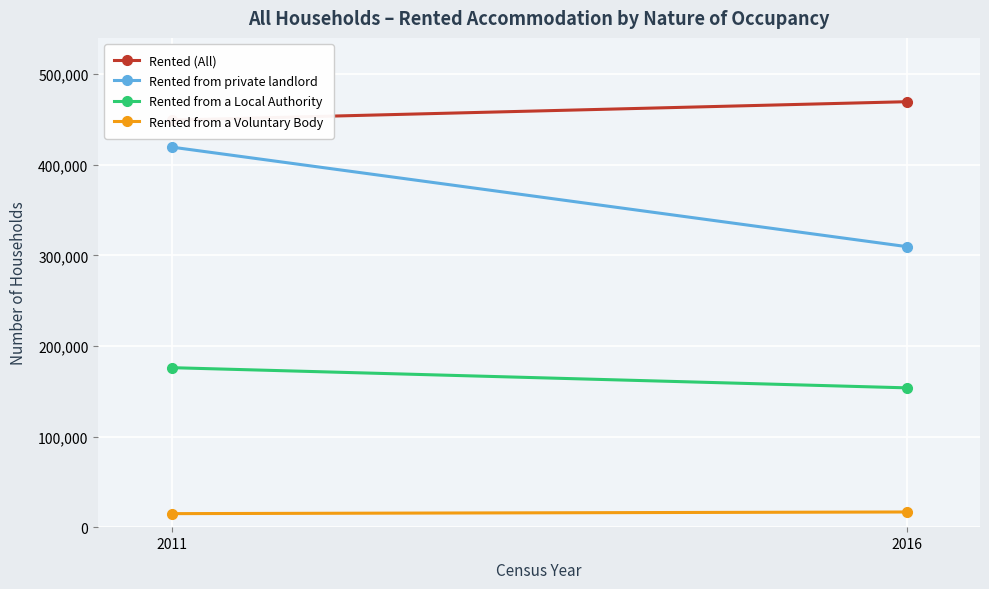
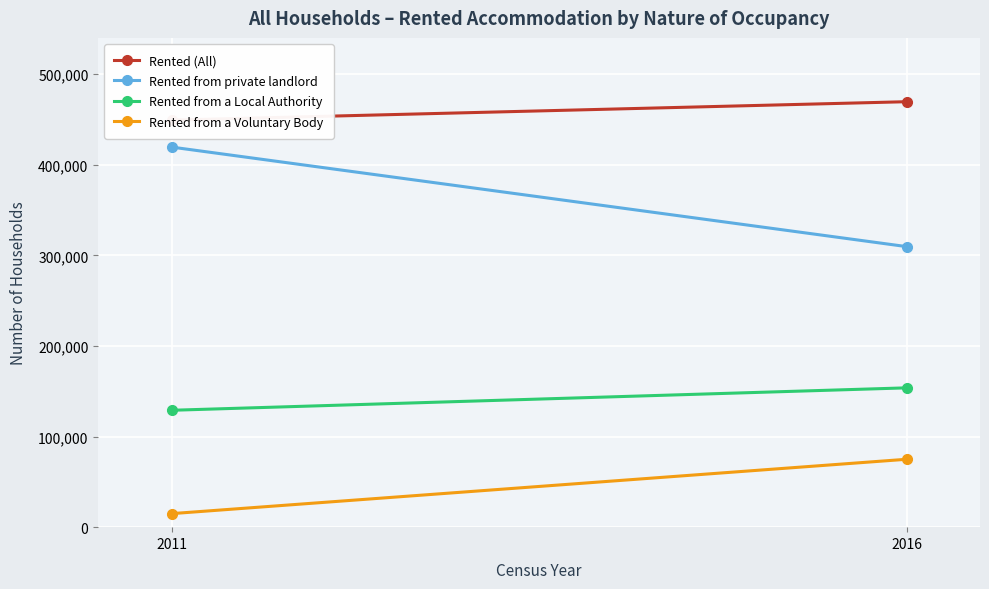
  {
    "Rented (All)": {
      "2016": "470,000"
    },
    "Rented from private landlord": {
      "2011": "420,000",
      "2016": "310,000"
    },
    "Rented from a Local Authority": {
-     "2011": "180,000",
+     "2011": "130,000",
      "2016": "150,000"
    },
    "Rented from a Voluntary Body": {
      "2011": "10,000",
-     "2016": "20,000"
+     "2016": "70,000"
    }
  }
